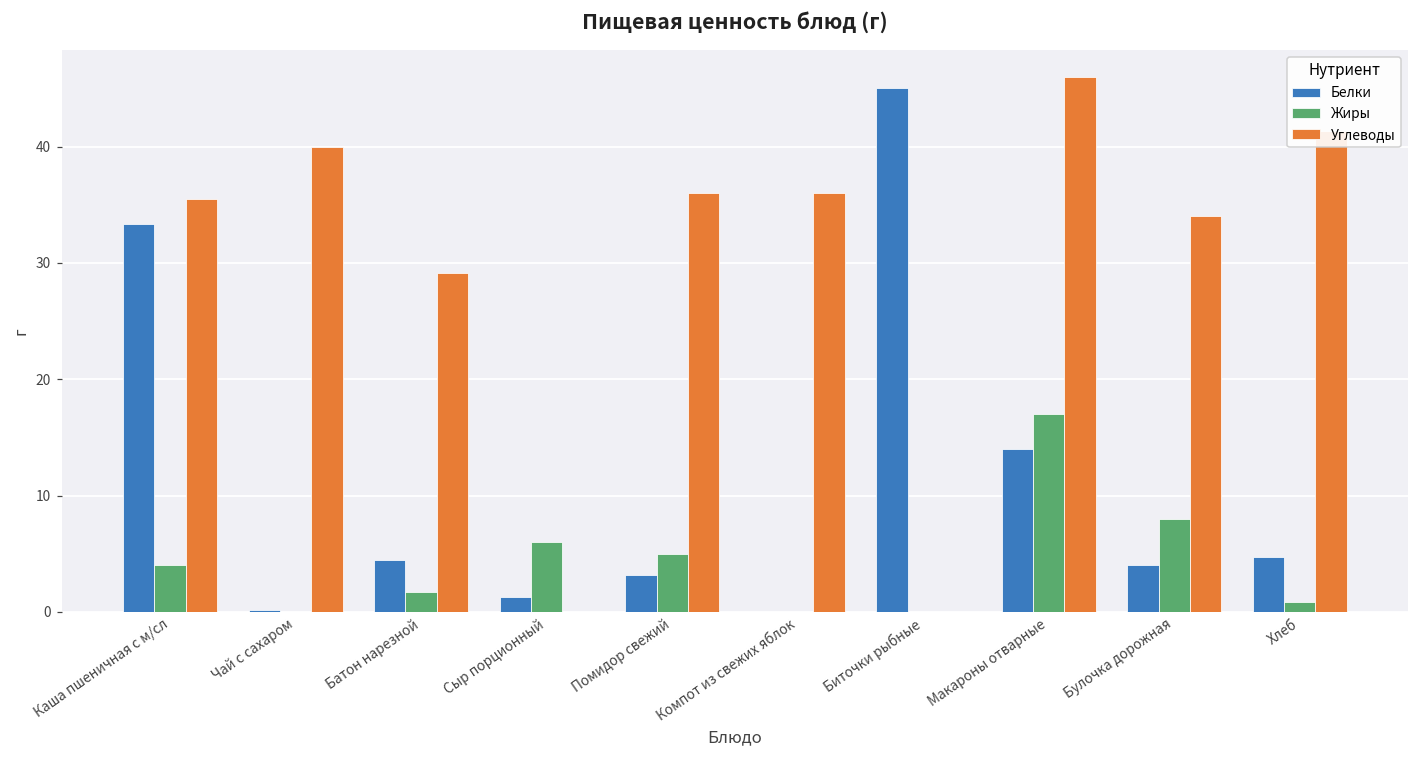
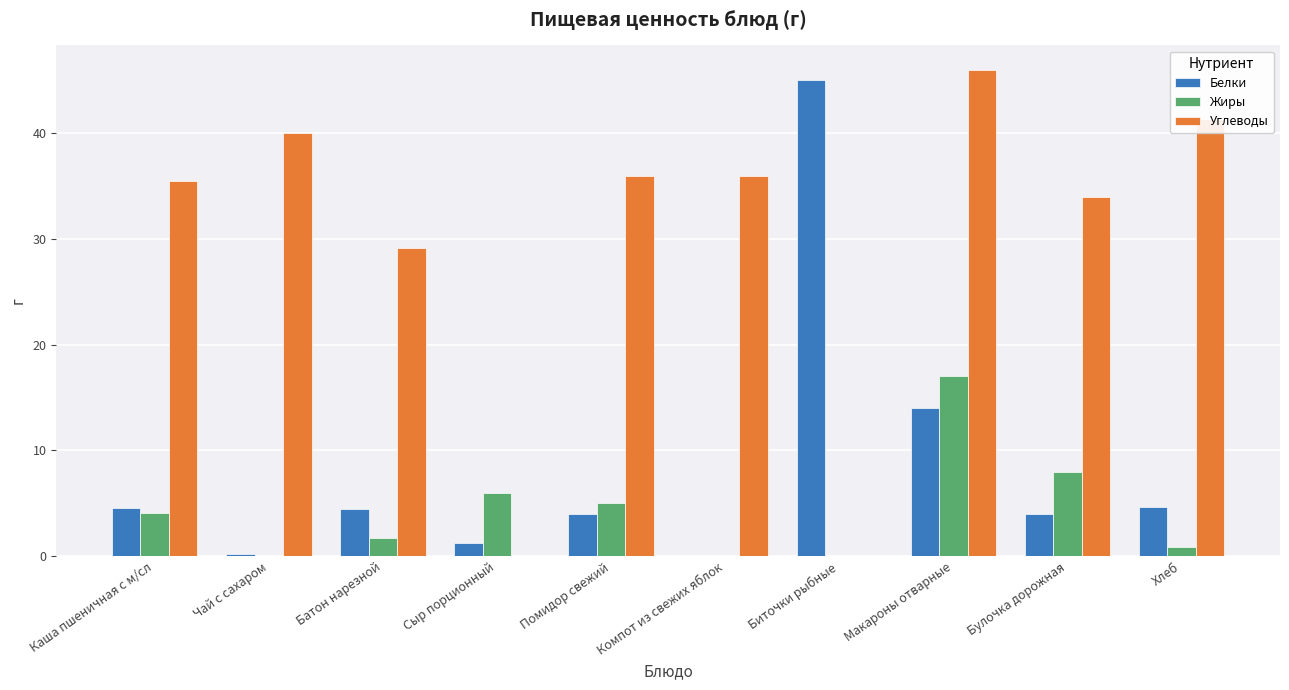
  {
    "Белки": {
-     "Каша пшеничная с м/сл": 33.4,
+     "Каша пшеничная с м/сл": 4.5,
      "Батон нарезной": 4.5,
      "Сыр порционный": 1.3,
-     "Помидор свежий": 3.2,
+     "Помидор свежий": 4.0,
      "Компот из свежих яблок": 0.0,
      "Биточки рыбные": 45.0,
      "Макароны отварные": 14.0,
      "Булочка дорожная": 4.0,
      "Хлеб": 4.7
    },
    "Жиры": {
      "Каша пшеничная с м/сл": 4.1,
      "Чай с сахаром": 0.0,
      "Батон нарезной": 1.7,
      "Сыр порционный": 6.0,
      "Помидор свежий": 5.0,
      "Компот из свежих яблок": 0.0,
      "Биточки рыбные": 0.0,
      "Макароны отварные": 17.0,
      "Булочка дорожная": 8.0,
      "Хлеб": 0.9
    },
    "Углеводы": {
      "Каша пшеничная с м/сл": 35.5,
      "Чай с сахаром": 40.0,
      "Батон нарезной": 29.2,
      "Сыр порционный": 0.0,
      "Помидор свежий": 36.0,
      "Компот из свежих яблок": 36.0,
      "Биточки рыбные": 0.0,
      "Макароны отварные": 46.0,
      "Булочка дорожная": 34.0
    }
  }
